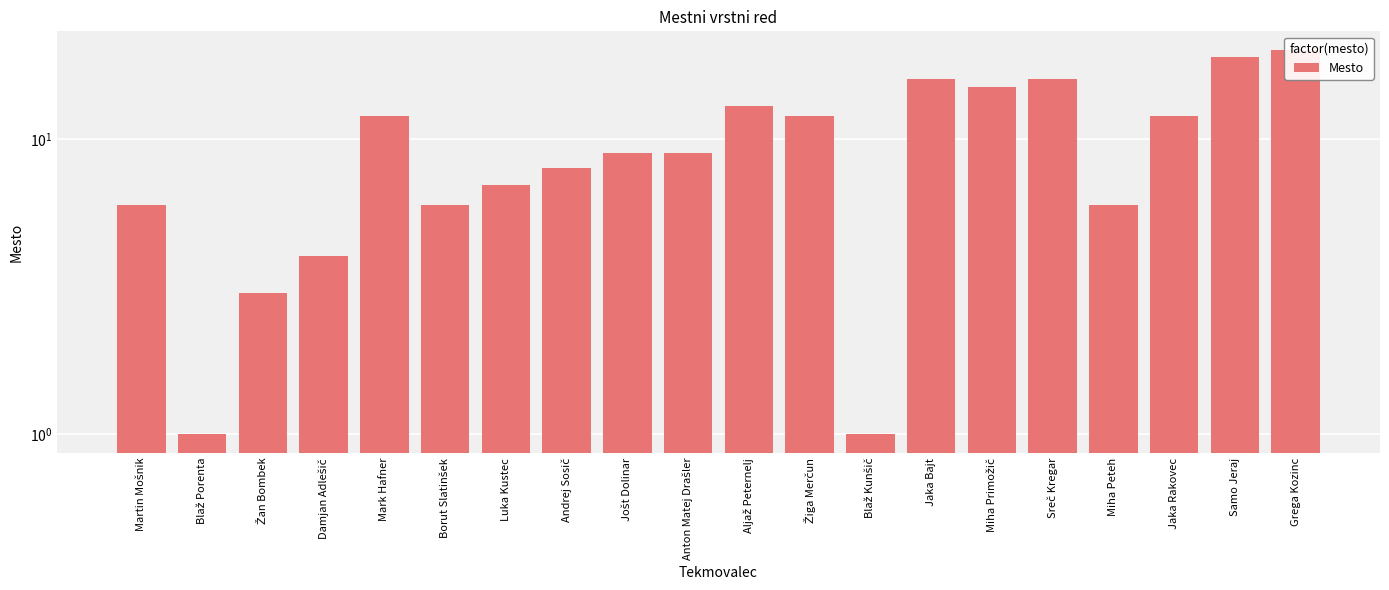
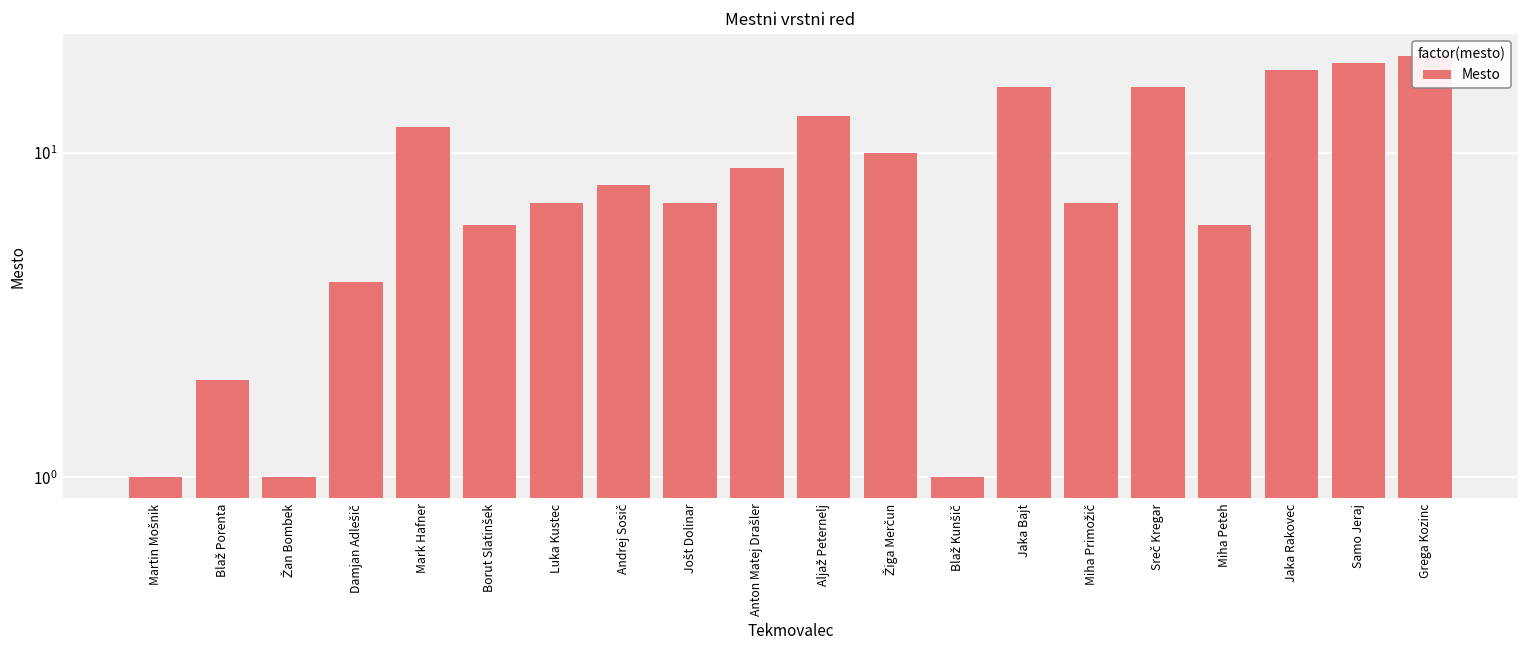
  {
-   "Martin Mošnik": 6,
-   "Blaž Porenta": 1,
-   "Žan Bombek": 3,
+   "Martin Mošnik": 1,
+   "Blaž Porenta": 2,
+   "Žan Bombek": 1,
    "Damjan Adlešič": 4,
    "Mark Hafner": 12,
    "Borut Slatinšek": 6,
    "Luka Kustec": 7,
    "Andrej Sosič": 8,
-   "Jošt Dolinar": 9,
+   "Jošt Dolinar": 7,
    "Anton Matej Drašler": 9,
    "Aljaž Peternelj": 13,
-   "Žiga Merčun": 12,
+   "Žiga Merčun": 10,
    "Blaž Kunšič": 1,
    "Jaka Bajt": 16,
-   "Miha Primožič": 15,
+   "Miha Primožič": 7,
    "Sreč Kregar": 16,
    "Miha Peteh": 6,
-   "Jaka Rakovec": 12,
+   "Jaka Rakovec": 18,
    "Samo Jeraj": 19
  }
